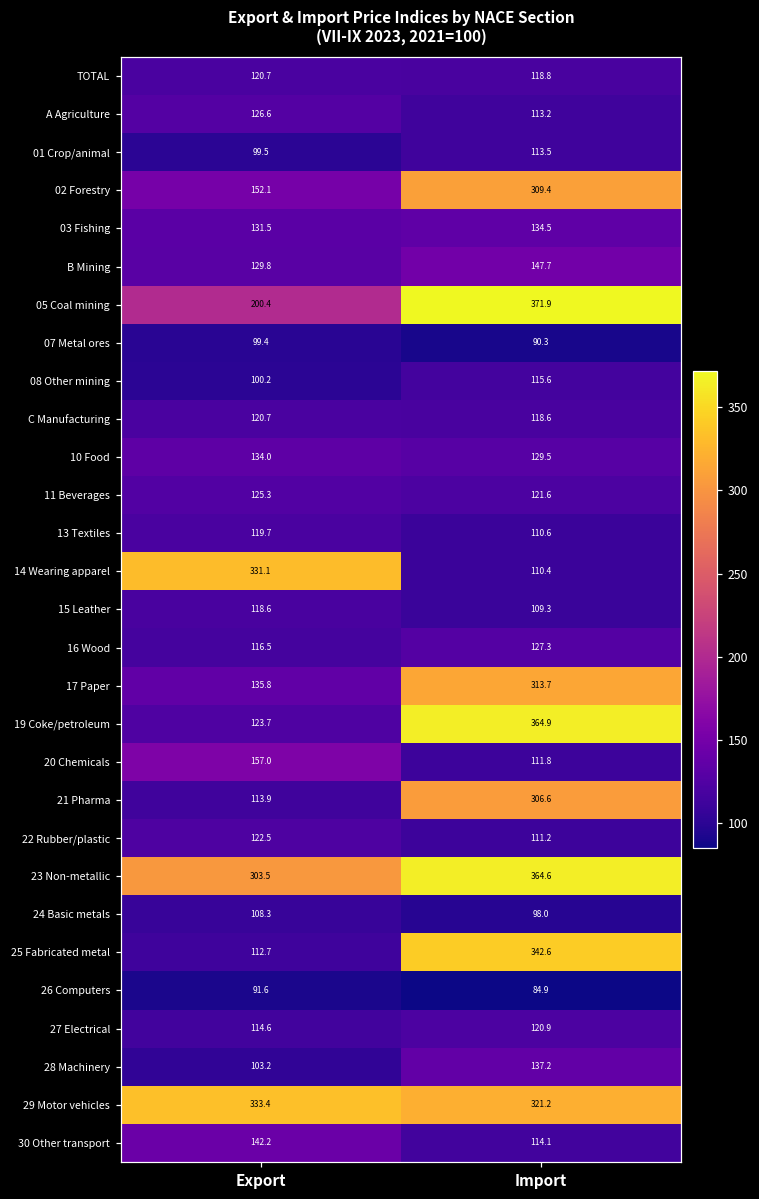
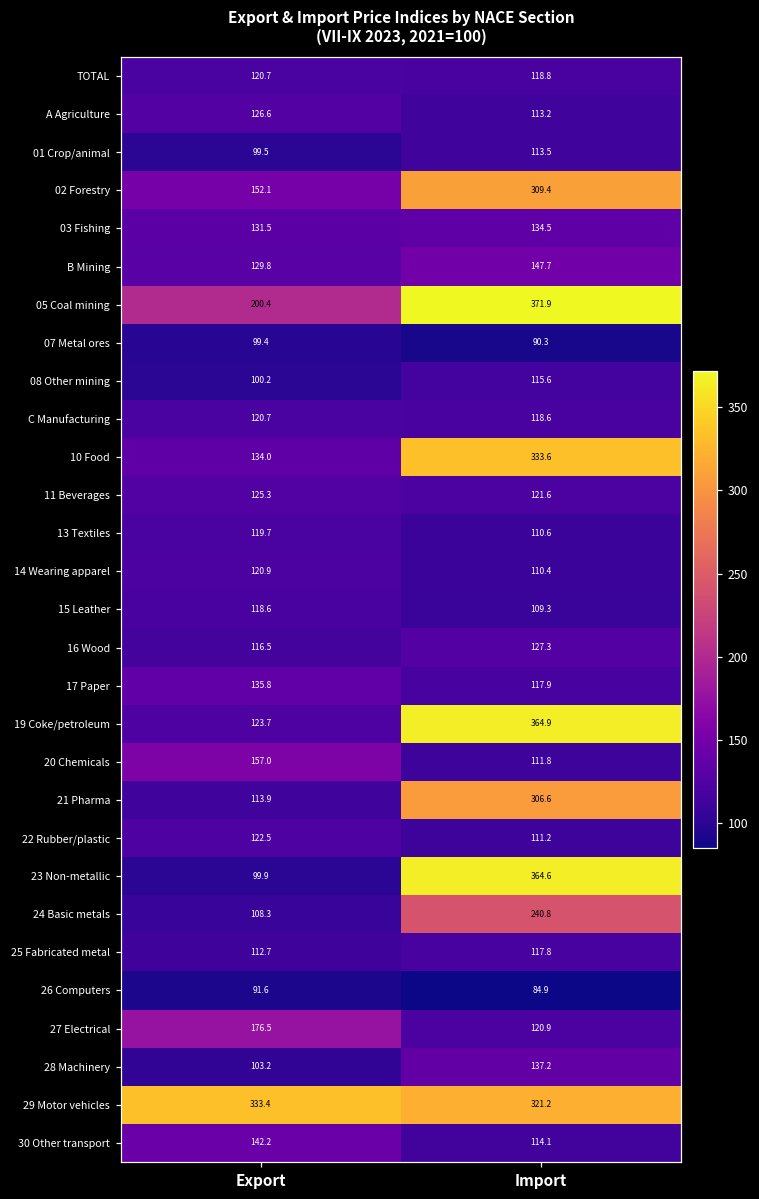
  {
    "TOTAL": {
      "Export": 120.7,
      "Import": 118.8
    },
    "A Agriculture": {
      "Export": 126.6,
      "Import": 113.2
    },
    "01 Crop/animal": {
      "Export": 99.5,
      "Import": 113.5
    },
    "02 Forestry": {
      "Export": 152.1,
      "Import": 309.4
    },
    "03 Fishing": {
      "Export": 131.5,
      "Import": 134.5
    },
    "B Mining": {
      "Export": 129.8,
      "Import": 147.7
    },
    "05 Coal mining": {
      "Export": 200.4,
      "Import": 371.9
    },
    "07 Metal ores": {
      "Export": 99.4,
      "Import": 90.3
    },
    "08 Other mining": {
      "Export": 100.2,
      "Import": 115.6
    },
    "C Manufacturing": {
      "Export": 120.7,
      "Import": 118.6
    },
    "10 Food": {
      "Export": 134.0,
-     "Import": 129.5
+     "Import": 333.6
    },
    "11 Beverages": {
      "Export": 125.3,
      "Import": 121.6
    },
    "13 Textiles": {
      "Export": 119.7,
      "Import": 110.6
    },
    "14 Wearing apparel": {
-     "Export": 331.1,
+     "Export": 120.9,
      "Import": 110.4
    },
    "15 Leather": {
      "Export": 118.6,
      "Import": 109.3
    },
    "16 Wood": {
      "Export": 116.5,
      "Import": 127.3
    },
    "17 Paper": {
      "Export": 135.8,
-     "Import": 313.7
+     "Import": 117.9
    },
    "19 Coke/petroleum": {
      "Export": 123.7,
      "Import": 364.9
    },
    "20 Chemicals": {
      "Export": 157.0,
      "Import": 111.8
    },
    "21 Pharma": {
      "Export": 113.9,
      "Import": 306.6
    },
    "22 Rubber/plastic": {
      "Export": 122.5,
      "Import": 111.2
    },
    "23 Non-metallic": {
-     "Export": 303.5,
+     "Export": 99.9,
      "Import": 364.6
    },
    "24 Basic metals": {
      "Export": 108.3,
-     "Import": 98.0
+     "Import": 240.8
    },
    "25 Fabricated metal": {
      "Export": 112.7,
-     "Import": 342.6
+     "Import": 117.8
    },
    "26 Computers": {
      "Export": 91.6,
      "Import": 84.9
    },
    "27 Electrical": {
-     "Export": 114.6,
+     "Export": 176.5,
      "Import": 120.9
    },
    "28 Machinery": {
      "Export": 103.2,
      "Import": 137.2
    },
    "29 Motor vehicles": {
      "Export": 333.4,
      "Import": 321.2
    },
    "30 Other transport": {
      "Export": 142.2,
      "Import": 114.1
    }
  }
